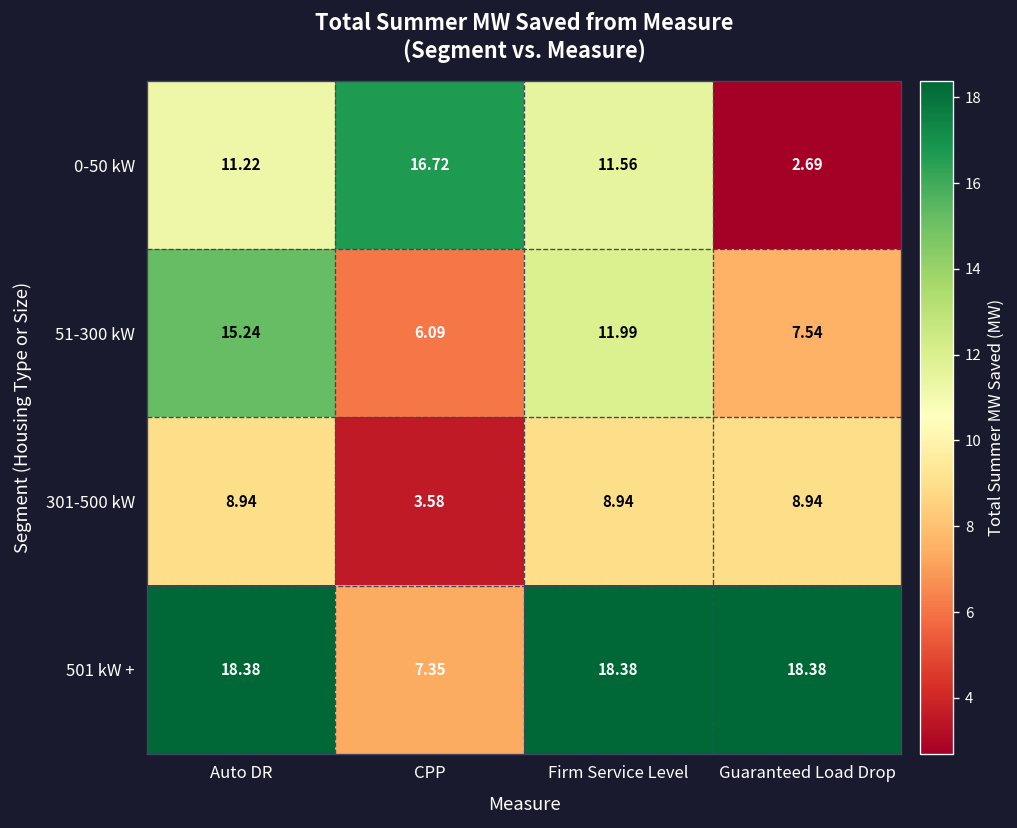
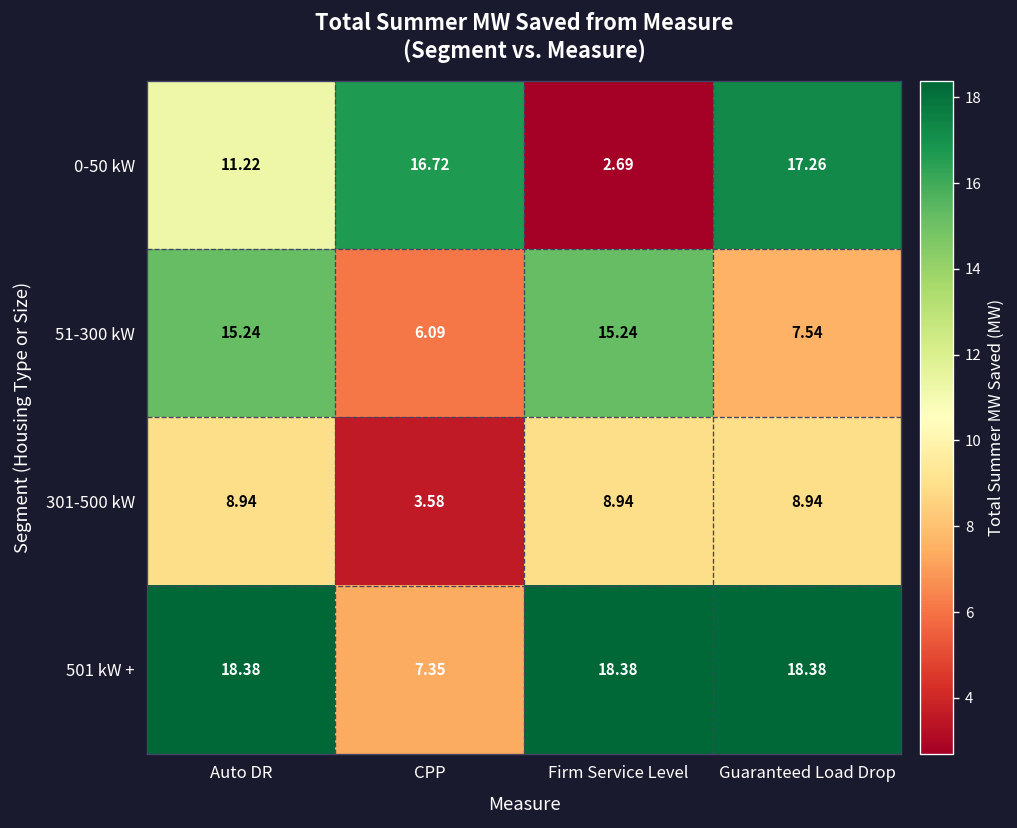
  {
    "0-50 kW": {
      "Auto DR": 11.22,
      "CPP": 16.72,
-     "Firm Service Level": 11.56,
-     "Guaranteed Load Drop": 2.69
+     "Firm Service Level": 2.69,
+     "Guaranteed Load Drop": 17.26
    },
    "51-300 kW": {
      "Auto DR": 15.24,
      "CPP": 6.09,
-     "Firm Service Level": 11.99,
+     "Firm Service Level": 15.24,
      "Guaranteed Load Drop": 7.54
    },
    "301-500 kW": {
      "Auto DR": 8.94,
      "CPP": 3.58,
      "Firm Service Level": 8.94,
      "Guaranteed Load Drop": 8.94
    },
    "501 kW +": {
      "Auto DR": 18.38,
      "CPP": 7.35,
      "Firm Service Level": 18.38,
      "Guaranteed Load Drop": 18.38
    }
  }
